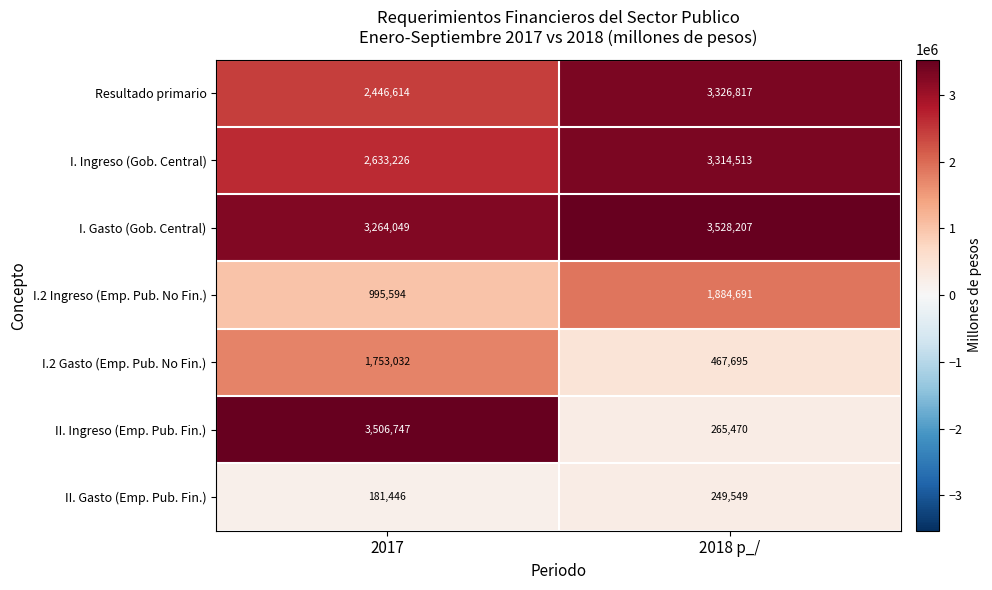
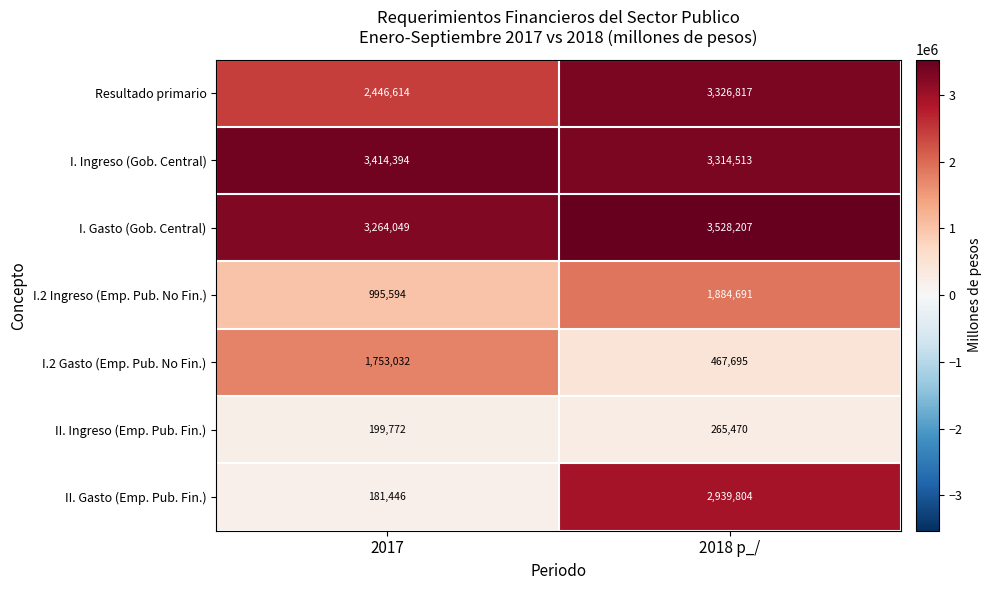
  {
    "Resultado primario": {
      "2017": "2,446,614",
      "2018 p_/": "3,326,817"
    },
    "I. Ingreso (Gob. Central)": {
-     "2017": "2,633,226",
+     "2017": "3,414,394",
      "2018 p_/": "3,314,513"
    },
    "I. Gasto (Gob. Central)": {
      "2017": "3,264,049",
      "2018 p_/": "3,528,207"
    },
    "I.2 Ingreso (Emp. Pub. No Fin.)": {
      "2017": "995,594",
      "2018 p_/": "1,884,691"
    },
    "I.2 Gasto (Emp. Pub. No Fin.)": {
      "2017": "1,753,032",
      "2018 p_/": "467,695"
    },
    "II. Ingreso (Emp. Pub. Fin.)": {
-     "2017": "3,506,747",
+     "2017": "199,772",
      "2018 p_/": "265,470"
    },
    "II. Gasto (Emp. Pub. Fin.)": {
      "2017": "181,446",
-     "2018 p_/": "249,549"
+     "2018 p_/": "2,939,804"
    }
  }
